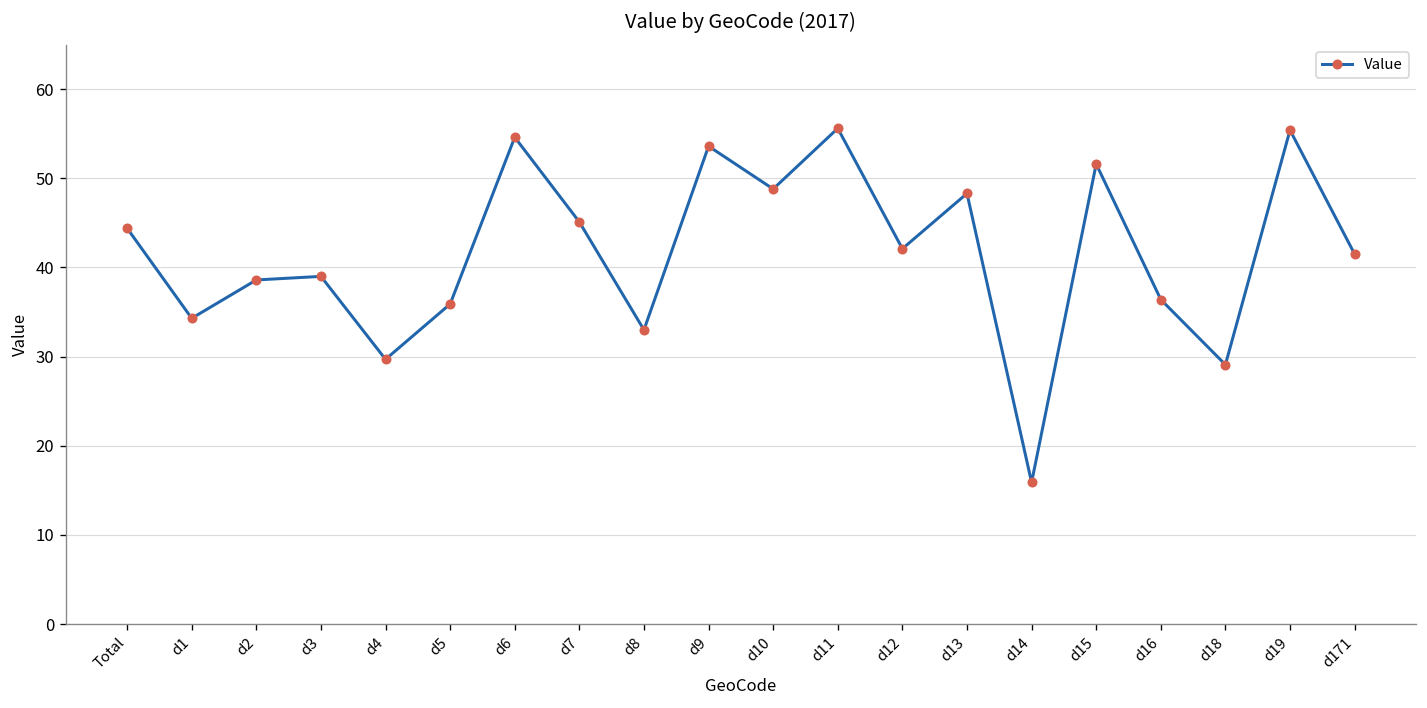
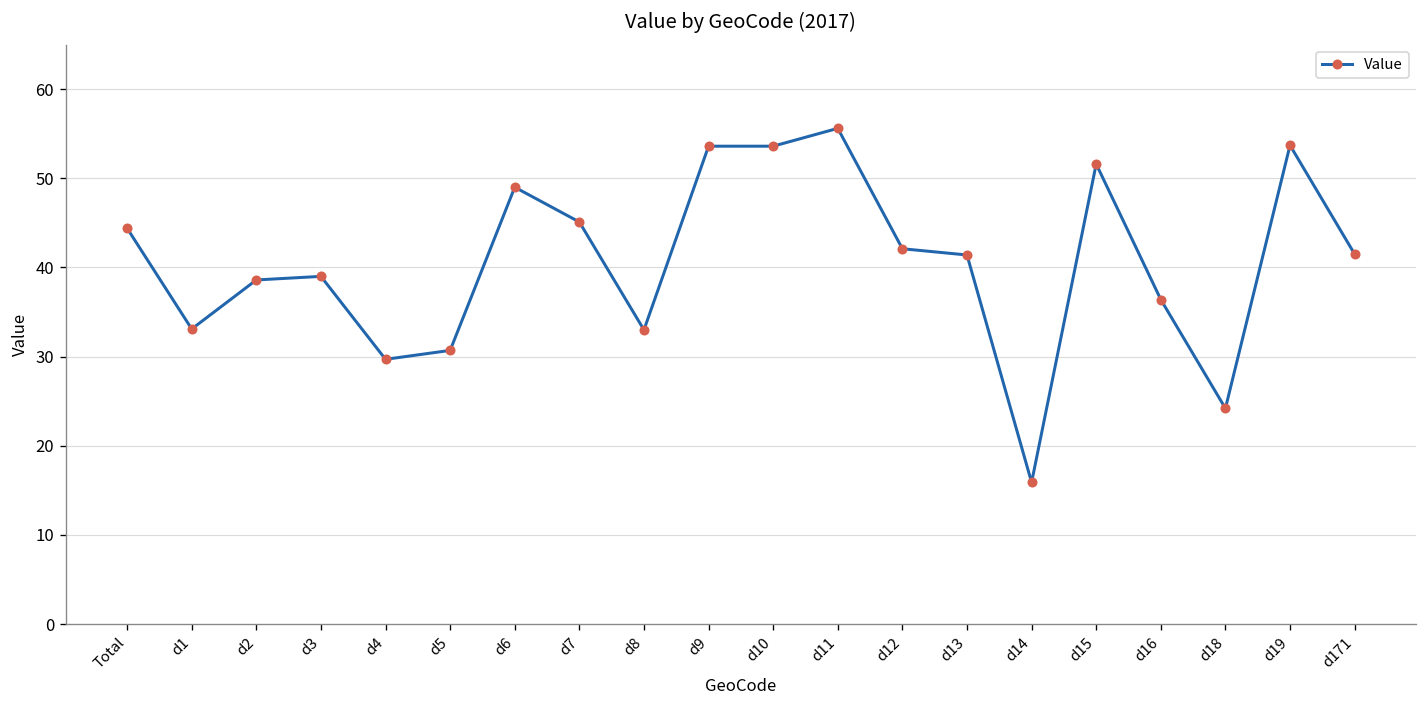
  {
    "Total": 44,
-   "d1": 34,
+   "d1": 33,
    "d2": 39,
    "d3": 39,
    "d4": 30,
-   "d5": 36,
-   "d6": 55,
+   "d5": 31,
+   "d6": 49,
    "d7": 45,
    "d8": 33,
    "d9": 54,
-   "d10": 49,
+   "d10": 54,
    "d11": 56,
    "d12": 42,
-   "d13": 48,
+   "d13": 41,
    "d14": 16,
    "d15": 52,
    "d16": 36,
-   "d18": 29,
-   "d19": 55,
+   "d18": 24,
+   "d19": 54,
    "d171": 42
  }
